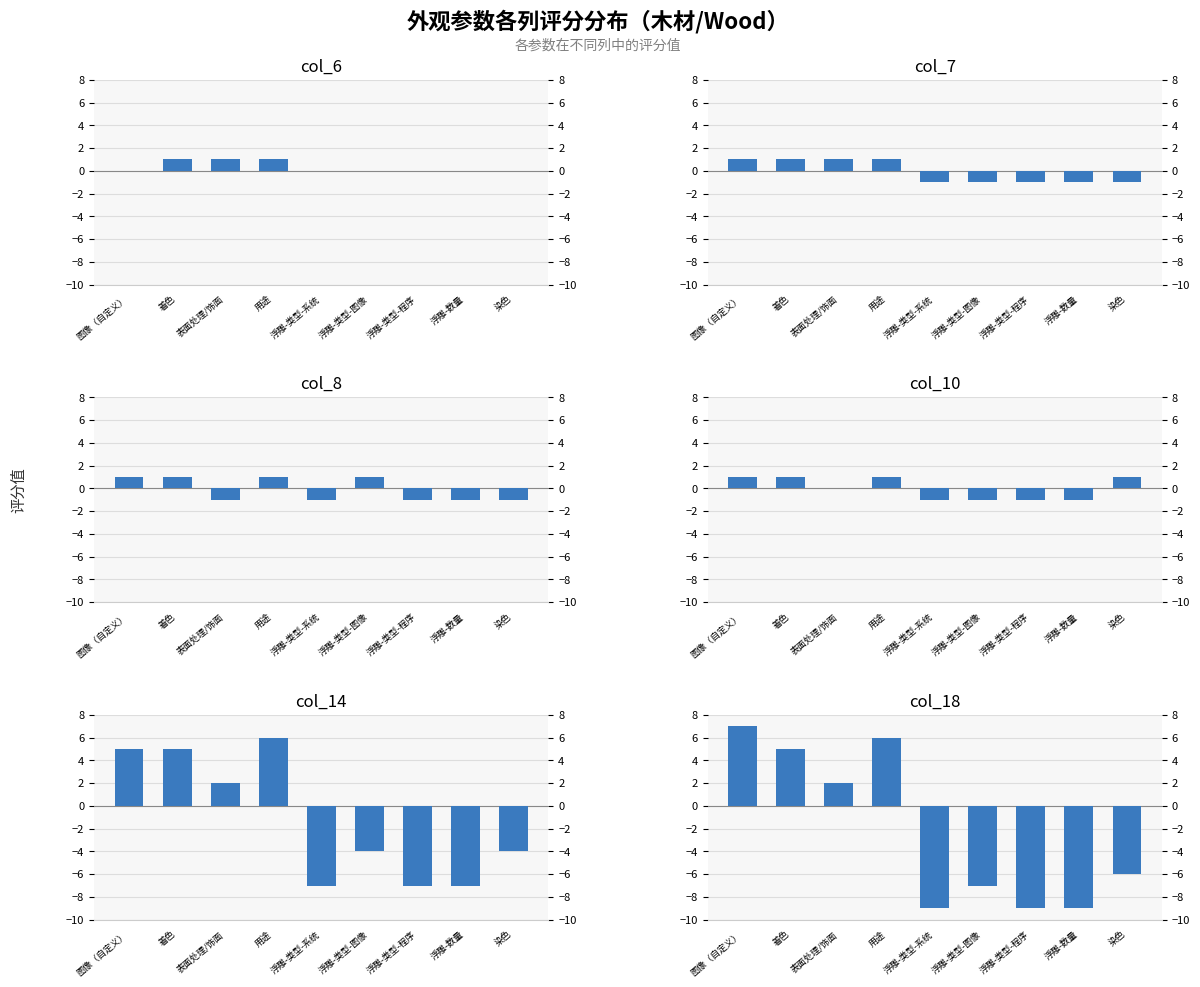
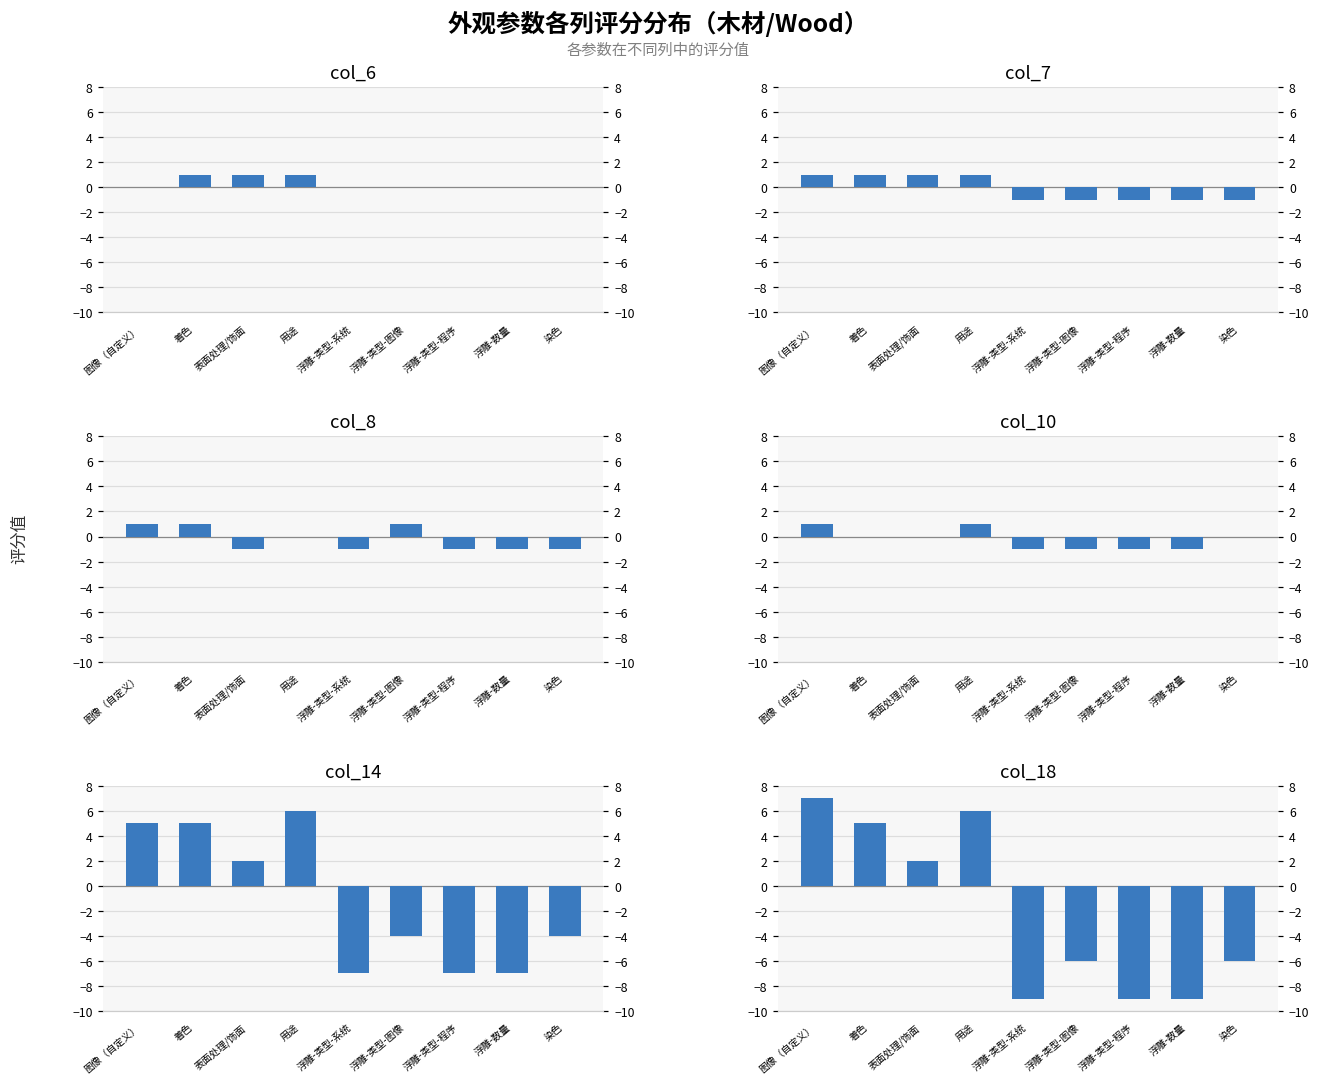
  {
    "col_6": {
      "图像（自定义）": 0.0,
      "着色": 1.0,
      "表面处理/饰面": 1.0,
      "用途": 1.0,
      "浮雕-类型-系统": 0.0,
      "浮雕-类型-图像": 0.0,
      "浮雕-类型-程序": 0.0,
      "浮雕-数量": 0.0,
      "染色": 0.0
    },
    "col_7": {
      "图像（自定义）": 1.0,
      "着色": 1.0,
      "表面处理/饰面": 1.0,
      "用途": 1.0,
      "浮雕-类型-系统": -1.0,
      "浮雕-类型-图像": -1.0,
      "浮雕-类型-程序": -1.0,
      "浮雕-数量": -1.0,
      "染色": -1.0
    },
    "col_8": {
      "图像（自定义）": 1,
      "着色": 1,
      "表面处理/饰面": -1,
-     "用途": 1,
+     "用途": 0,
      "浮雕-类型-系统": -1,
      "浮雕-类型-图像": 1,
      "浮雕-类型-程序": -1,
      "浮雕-数量": -1,
      "染色": -1
    },
    "col_10": {
      "图像（自定义）": 1,
-     "着色": 1,
+     "着色": 0,
      "表面处理/饰面": 0,
      "用途": 1,
      "浮雕-类型-系统": -1,
      "浮雕-类型-图像": -1,
      "浮雕-类型-程序": -1,
      "浮雕-数量": -1,
-     "染色": 1
+     "染色": 0
    },
    "col_14": {
      "图像（自定义）": 5.0,
      "着色": 5.0,
      "表面处理/饰面": 2.0,
      "用途": 6.0,
      "浮雕-类型-系统": -7.0,
      "浮雕-类型-图像": -4.0,
      "浮雕-类型-程序": -7.0,
      "浮雕-数量": -7.0,
      "染色": -4.0
    },
    "col_18": {
      "图像（自定义）": 7,
      "着色": 5,
      "表面处理/饰面": 2,
      "用途": 6,
      "浮雕-类型-系统": -9,
-     "浮雕-类型-图像": -7,
+     "浮雕-类型-图像": -6,
      "浮雕-类型-程序": -9,
      "浮雕-数量": -9,
      "染色": -6
    }
  }
